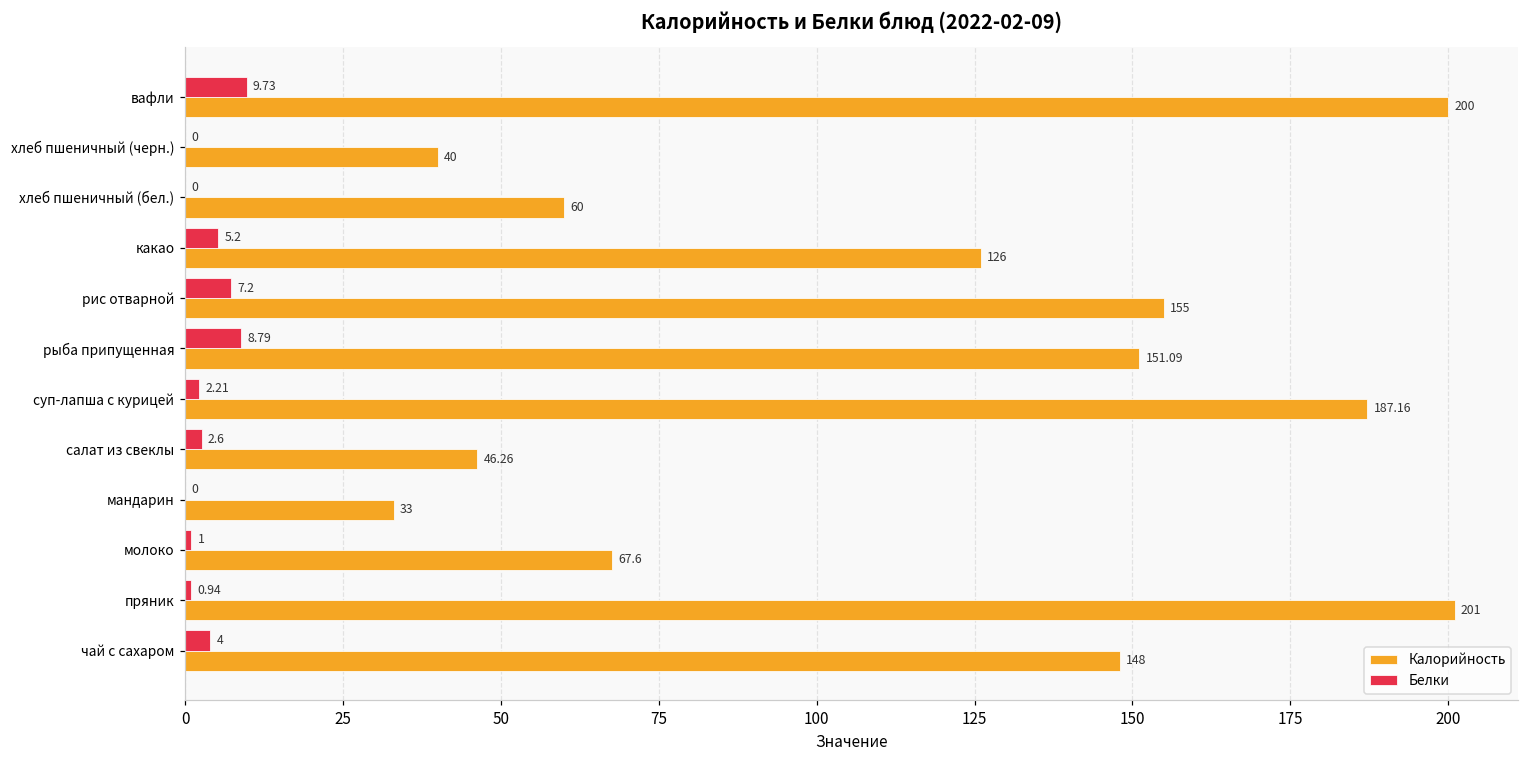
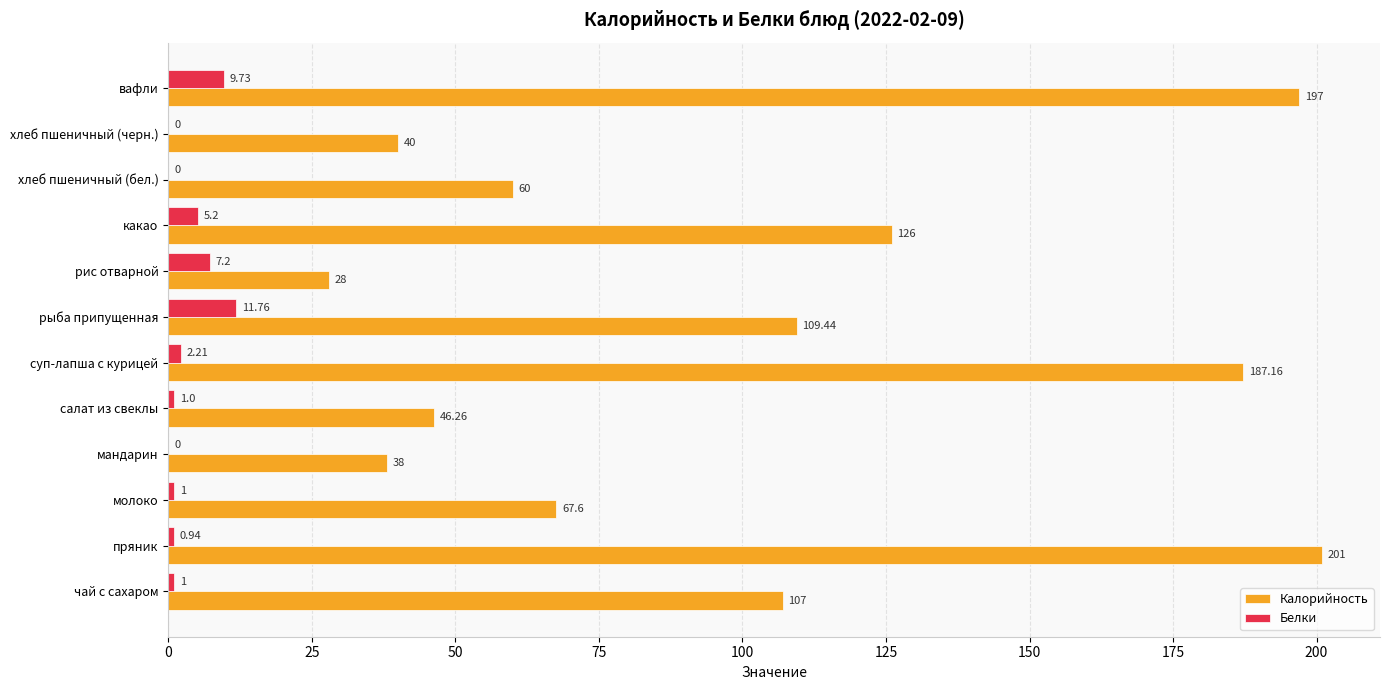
  {
    "Калорийность": {
-     "вафли": 200,
+     "вафли": 197,
      "хлеб пшеничный (черн.)": 40,
      "хлеб пшеничный (бел.)": 60,
      "какао": 126,
-     "рис отварной": 155,
-     "рыба припущенная": 151.09,
+     "рис отварной": 28,
+     "рыба припущенная": 109.44,
      "суп-лапша с курицей": 187.16,
      "салат из свеклы": 46.26,
-     "мандарин": 33,
+     "мандарин": 38,
      "молоко": 67.6,
      "пряник": 201,
-     "чай с сахаром": 148
+     "чай с сахаром": 107
    },
    "Белки": {
      "вафли": 9.73,
      "хлеб пшеничный (черн.)": 0,
      "хлеб пшеничный (бел.)": 0,
      "какао": 5.2,
      "рис отварной": 7.2,
-     "рыба припущенная": 8.79,
+     "рыба припущенная": 11.76,
      "суп-лапша с курицей": 2.21,
-     "салат из свеклы": 2.6,
+     "салат из свеклы": 1.0,
      "мандарин": 0,
      "молоко": 1,
      "пряник": 0.94,
-     "чай с сахаром": 4
+     "чай с сахаром": 1
    }
  }
